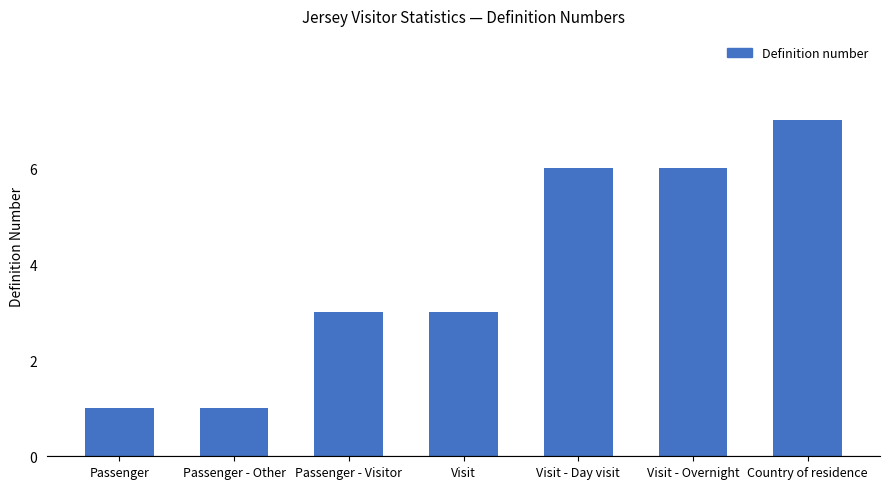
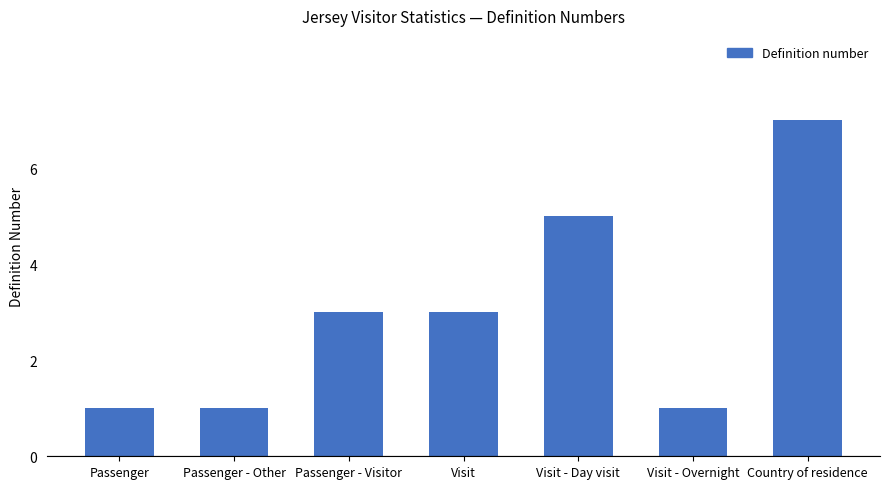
  {
    "Passenger": 1,
    "Passenger - Other": 1,
    "Passenger - Visitor": 3,
    "Visit": 3,
-   "Visit - Day visit": 6,
-   "Visit - Overnight": 6,
+   "Visit - Day visit": 5,
+   "Visit - Overnight": 1,
    "Country of residence": 7
  }
